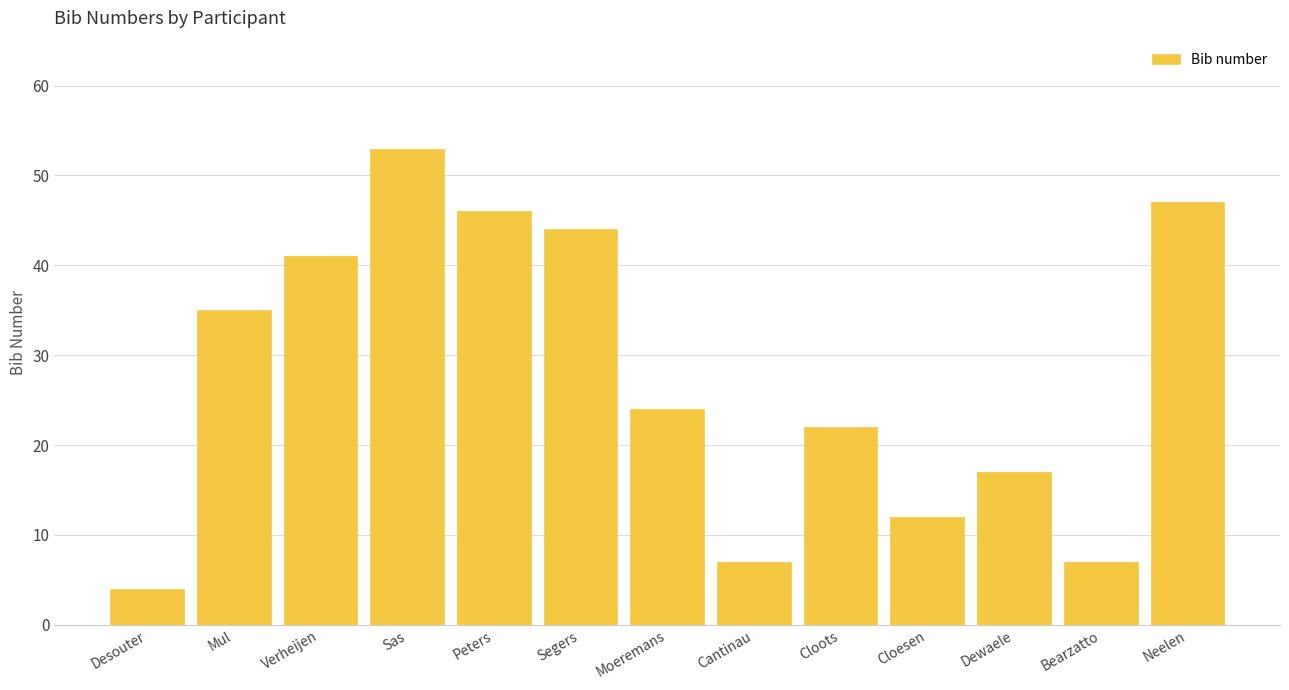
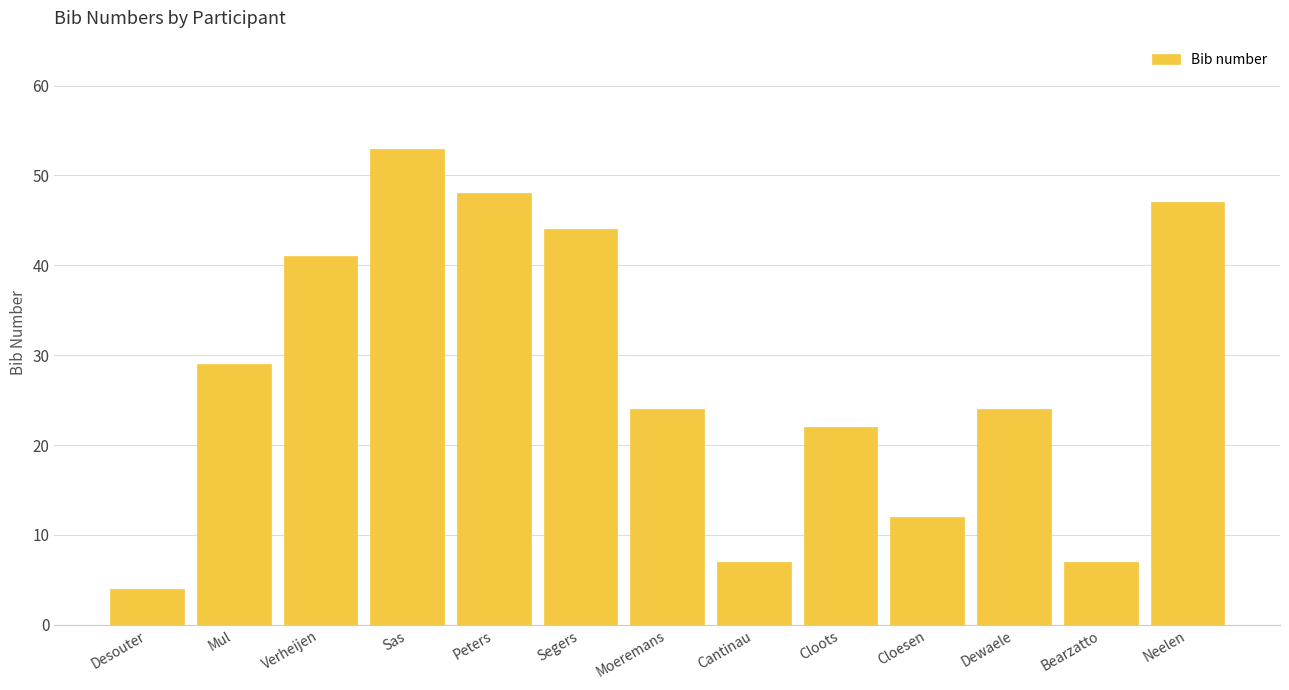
  {
    "Desouter": 4,
-   "Mul": 35,
+   "Mul": 29,
    "Verheijen": 41,
    "Sas": 53,
-   "Peters": 46,
+   "Peters": 48,
    "Segers": 44,
    "Moeremans": 24,
    "Cantinau": 7,
    "Cloots": 22,
    "Cloesen": 12,
-   "Dewaele": 17,
+   "Dewaele": 24,
    "Bearzatto": 7,
    "Neelen": 47
  }
